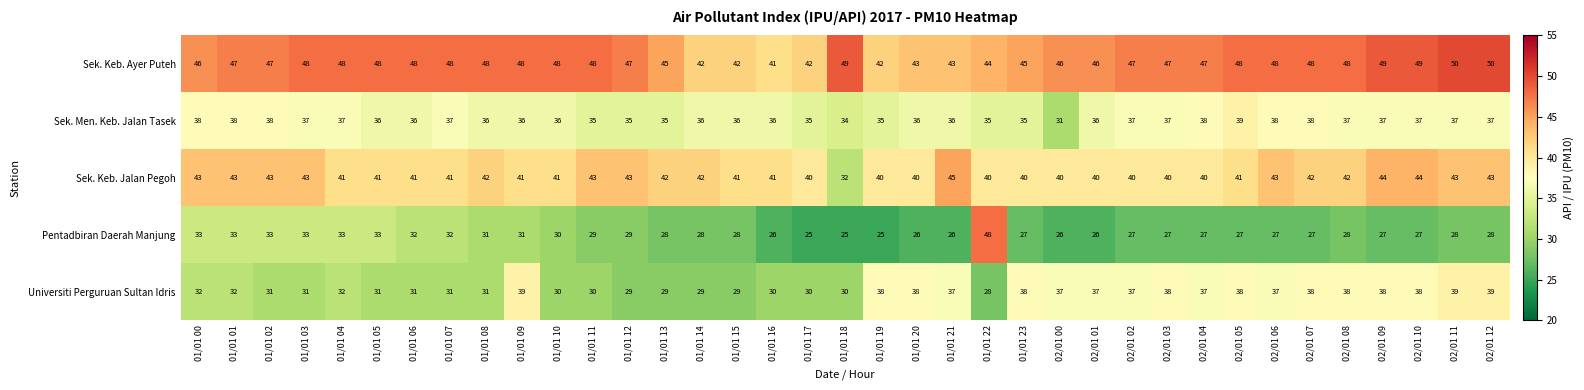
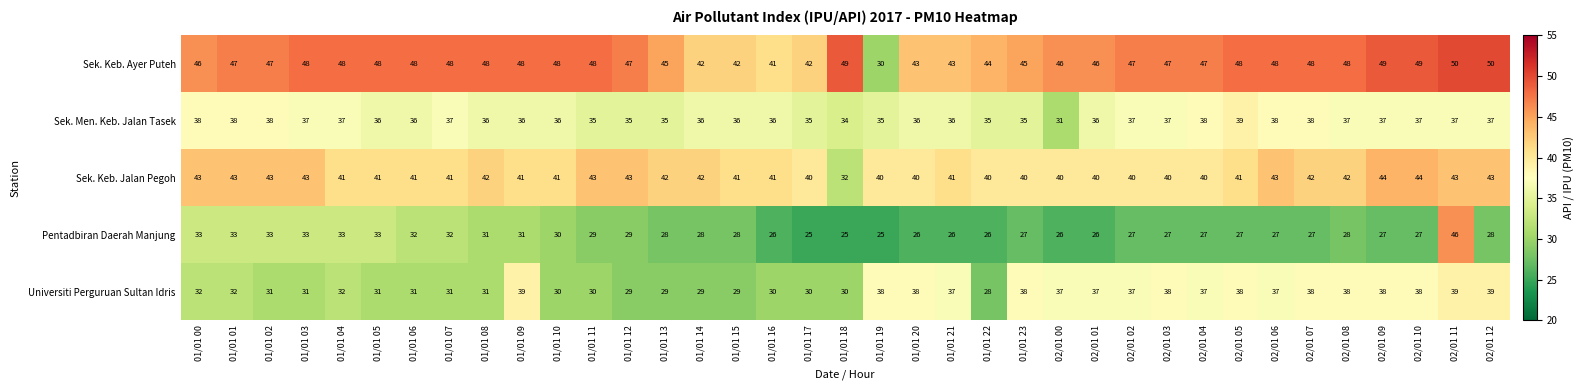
  {
    "Sek. Keb. Ayer Puteh": {
      "01/01 00": 46,
      "01/01 01": 47,
      "01/01 02": 47,
      "01/01 03": 48,
      "01/01 04": 48,
      "01/01 05": 48,
      "01/01 06": 48,
      "01/01 07": 48,
      "01/01 08": 48,
      "01/01 09": 48,
      "01/01 10": 48,
      "01/01 11": 48,
      "01/01 12": 47,
      "01/01 13": 45,
      "01/01 14": 42,
      "01/01 15": 42,
      "01/01 16": 41,
      "01/01 17": 42,
      "01/01 18": 49,
-     "01/01 19": 42,
+     "01/01 19": 30,
      "01/01 20": 43,
      "01/01 21": 43,
      "01/01 22": 44,
      "01/01 23": 45,
      "02/01 00": 46,
      "02/01 01": 46,
      "02/01 02": 47,
      "02/01 03": 47,
      "02/01 04": 47,
      "02/01 05": 48,
      "02/01 06": 48,
      "02/01 07": 48,
      "02/01 08": 48,
      "02/01 09": 49,
      "02/01 10": 49,
      "02/01 11": 50,
      "02/01 12": 50
    },
    "Sek. Men. Keb. Jalan Tasek": {
      "01/01 00": 38,
      "01/01 01": 38,
      "01/01 02": 38,
      "01/01 03": 37,
      "01/01 04": 37,
      "01/01 05": 36,
      "01/01 06": 36,
      "01/01 07": 37,
      "01/01 08": 36,
      "01/01 09": 36,
      "01/01 10": 36,
      "01/01 11": 35,
      "01/01 12": 35,
      "01/01 13": 35,
      "01/01 14": 36,
      "01/01 15": 36,
      "01/01 16": 36,
      "01/01 17": 35,
      "01/01 18": 34,
      "01/01 19": 35,
      "01/01 20": 36,
      "01/01 21": 36,
      "01/01 22": 35,
      "01/01 23": 35,
      "02/01 00": 31,
      "02/01 01": 36,
      "02/01 02": 37,
      "02/01 03": 37,
      "02/01 04": 38,
      "02/01 05": 39,
      "02/01 06": 38,
      "02/01 07": 38,
      "02/01 08": 37,
      "02/01 09": 37,
      "02/01 10": 37,
      "02/01 11": 37,
      "02/01 12": 37
    },
    "Sek. Keb. Jalan Pegoh": {
      "01/01 00": 43,
      "01/01 01": 43,
      "01/01 02": 43,
      "01/01 03": 43,
      "01/01 04": 41,
      "01/01 05": 41,
      "01/01 06": 41,
      "01/01 07": 41,
      "01/01 08": 42,
      "01/01 09": 41,
      "01/01 10": 41,
      "01/01 11": 43,
      "01/01 12": 43,
      "01/01 13": 42,
      "01/01 14": 42,
      "01/01 15": 41,
      "01/01 16": 41,
      "01/01 17": 40,
      "01/01 18": 32,
      "01/01 19": 40,
      "01/01 20": 40,
-     "01/01 21": 45,
+     "01/01 21": 41,
      "01/01 22": 40,
      "01/01 23": 40,
      "02/01 00": 40,
      "02/01 01": 40,
      "02/01 02": 40,
      "02/01 03": 40,
      "02/01 04": 40,
      "02/01 05": 41,
      "02/01 06": 43,
      "02/01 07": 42,
      "02/01 08": 42,
      "02/01 09": 44,
      "02/01 10": 44,
      "02/01 11": 43,
      "02/01 12": 43
    },
    "Pentadbiran Daerah Manjung": {
      "01/01 00": 33,
      "01/01 01": 33,
      "01/01 02": 33,
      "01/01 03": 33,
      "01/01 04": 33,
      "01/01 05": 33,
      "01/01 06": 32,
      "01/01 07": 32,
      "01/01 08": 31,
      "01/01 09": 31,
      "01/01 10": 30,
      "01/01 11": 29,
      "01/01 12": 29,
      "01/01 13": 28,
      "01/01 14": 28,
      "01/01 15": 28,
      "01/01 16": 26,
      "01/01 17": 25,
      "01/01 18": 25,
      "01/01 19": 25,
      "01/01 20": 26,
      "01/01 21": 26,
-     "01/01 22": 48,
+     "01/01 22": 26,
      "01/01 23": 27,
      "02/01 00": 26,
      "02/01 01": 26,
      "02/01 02": 27,
      "02/01 03": 27,
      "02/01 04": 27,
      "02/01 05": 27,
      "02/01 06": 27,
      "02/01 07": 27,
      "02/01 08": 28,
      "02/01 09": 27,
      "02/01 10": 27,
-     "02/01 11": 28,
+     "02/01 11": 46,
      "02/01 12": 28
    },
    "Universiti Perguruan Sultan Idris": {
      "01/01 00": 32,
      "01/01 01": 32,
      "01/01 02": 31,
      "01/01 03": 31,
      "01/01 04": 32,
      "01/01 05": 31,
      "01/01 06": 31,
      "01/01 07": 31,
      "01/01 08": 31,
      "01/01 09": 39,
      "01/01 10": 30,
      "01/01 11": 30,
      "01/01 12": 29,
      "01/01 13": 29,
      "01/01 14": 29,
      "01/01 15": 29,
      "01/01 16": 30,
      "01/01 17": 30,
      "01/01 18": 30,
      "01/01 19": 38,
      "01/01 20": 38,
      "01/01 21": 37,
      "01/01 22": 28,
      "01/01 23": 38,
      "02/01 00": 37,
      "02/01 01": 37,
      "02/01 02": 37,
      "02/01 03": 38,
      "02/01 04": 37,
      "02/01 05": 38,
      "02/01 06": 37,
      "02/01 07": 38,
      "02/01 08": 38,
      "02/01 09": 38,
      "02/01 10": 38,
      "02/01 11": 39,
      "02/01 12": 39
    }
  }
